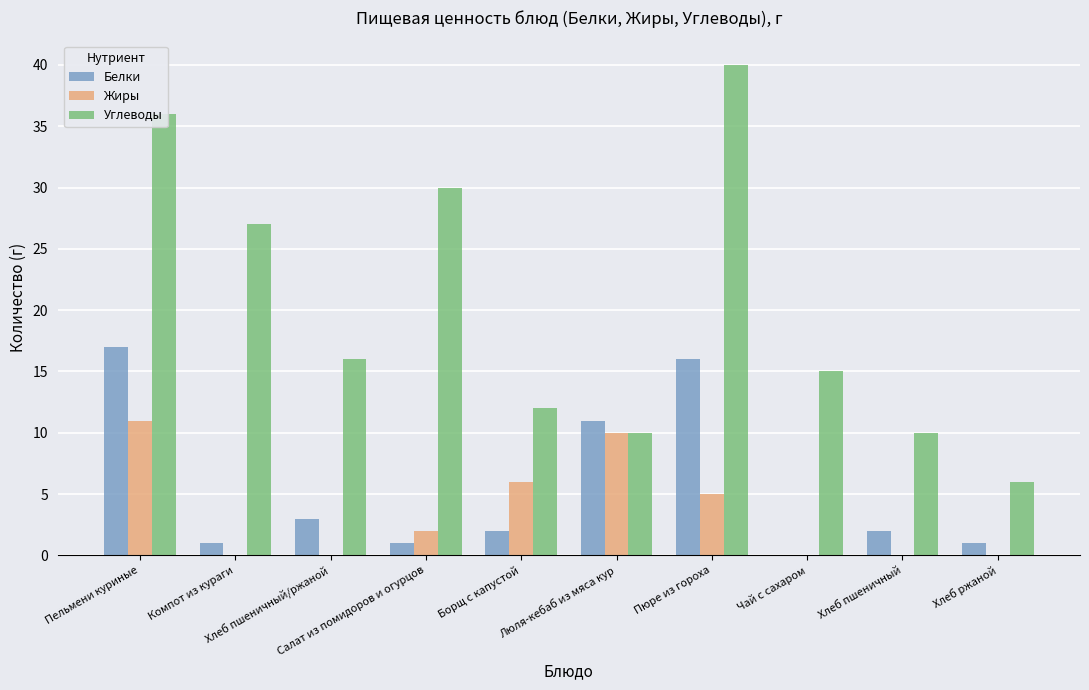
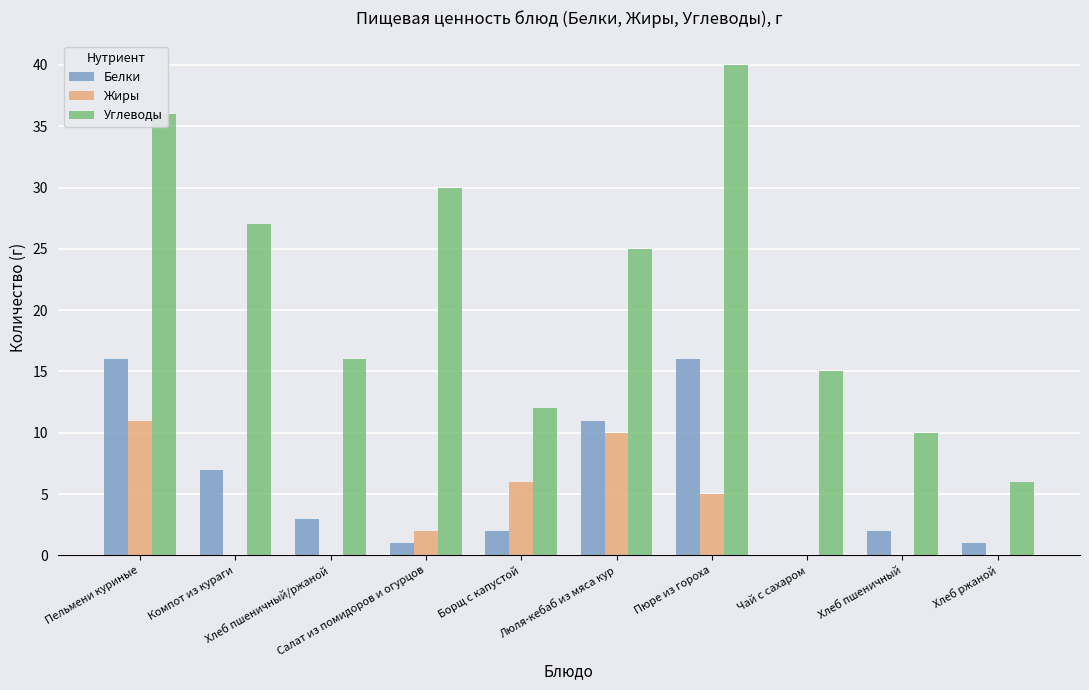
  {
    "Белки": {
-     "Пельмени куриные": 17,
-     "Компот из кураги": 1,
+     "Пельмени куриные": 16,
+     "Компот из кураги": 7,
      "Хлеб пшеничный/ржаной": 3,
      "Салат из помидоров и огурцов": 1,
      "Борщ с капустой": 2,
      "Люля-кебаб из мяса кур": 11,
      "Пюре из гороха": 16,
      "Чай с сахаром": 0,
      "Хлеб пшеничный": 2,
      "Хлеб ржаной": 1
    },
    "Жиры": {
      "Пельмени куриные": 11,
      "Компот из кураги": 0,
      "Хлеб пшеничный/ржаной": 0,
      "Салат из помидоров и огурцов": 2,
      "Борщ с капустой": 6,
      "Люля-кебаб из мяса кур": 10,
      "Пюре из гороха": 5,
      "Чай с сахаром": 0,
      "Хлеб пшеничный": 0,
      "Хлеб ржаной": 0
    },
    "Углеводы": {
      "Компот из кураги": 27,
      "Хлеб пшеничный/ржаной": 16,
      "Салат из помидоров и огурцов": 30,
      "Борщ с капустой": 12,
-     "Люля-кебаб из мяса кур": 10,
+     "Люля-кебаб из мяса кур": 25,
      "Пюре из гороха": 40,
      "Чай с сахаром": 15,
      "Хлеб пшеничный": 10,
      "Хлеб ржаной": 6
    }
  }
